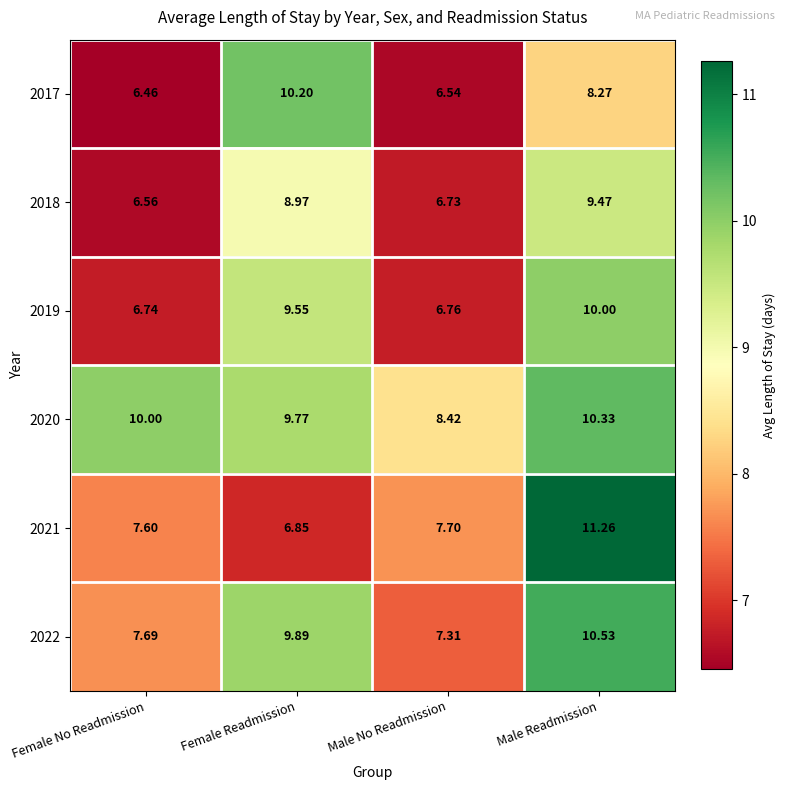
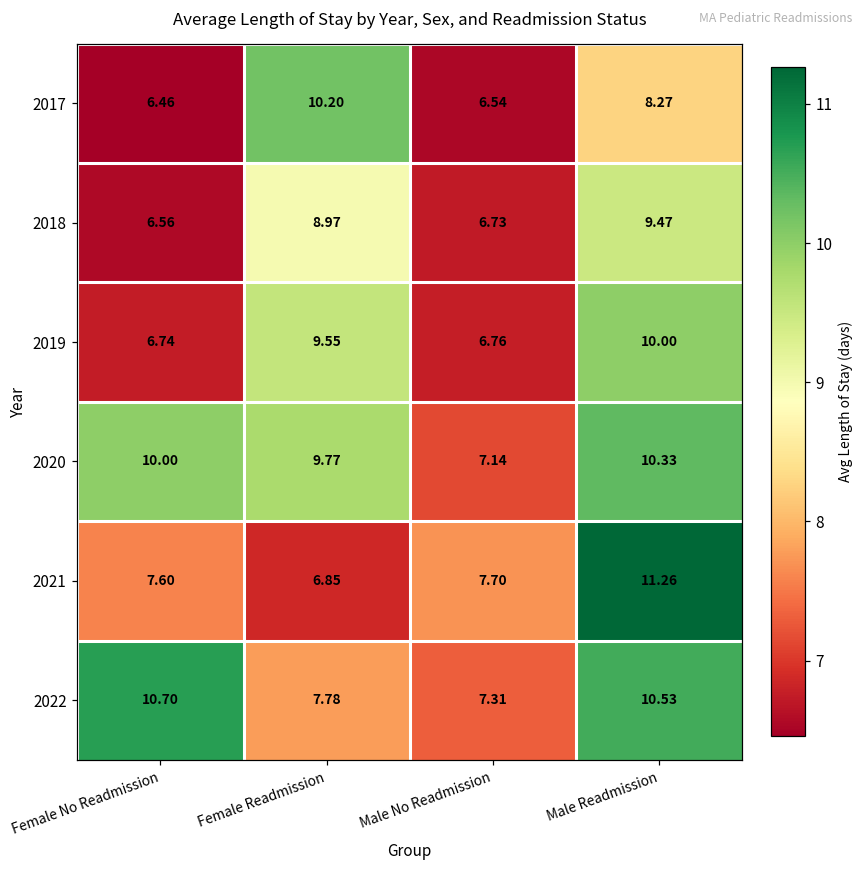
  {
    "2017": {
      "Female No Readmission": 6.46,
      "Female Readmission": 10.20,
      "Male No Readmission": 6.54,
      "Male Readmission": 8.27
    },
    "2018": {
      "Female No Readmission": 6.56,
      "Female Readmission": 8.97,
      "Male No Readmission": 6.73,
      "Male Readmission": 9.47
    },
    "2019": {
      "Female No Readmission": 6.74,
      "Female Readmission": 9.55,
      "Male No Readmission": 6.76,
      "Male Readmission": 10.00
    },
    "2020": {
      "Female No Readmission": 10.00,
      "Female Readmission": 9.77,
-     "Male No Readmission": 8.42,
+     "Male No Readmission": 7.14,
      "Male Readmission": 10.33
    },
    "2021": {
      "Female No Readmission": 7.60,
      "Female Readmission": 6.85,
      "Male No Readmission": 7.70,
      "Male Readmission": 11.26
    },
    "2022": {
-     "Female No Readmission": 7.69,
-     "Female Readmission": 9.89,
+     "Female No Readmission": 10.70,
+     "Female Readmission": 7.78,
      "Male No Readmission": 7.31,
      "Male Readmission": 10.53
    }
  }
